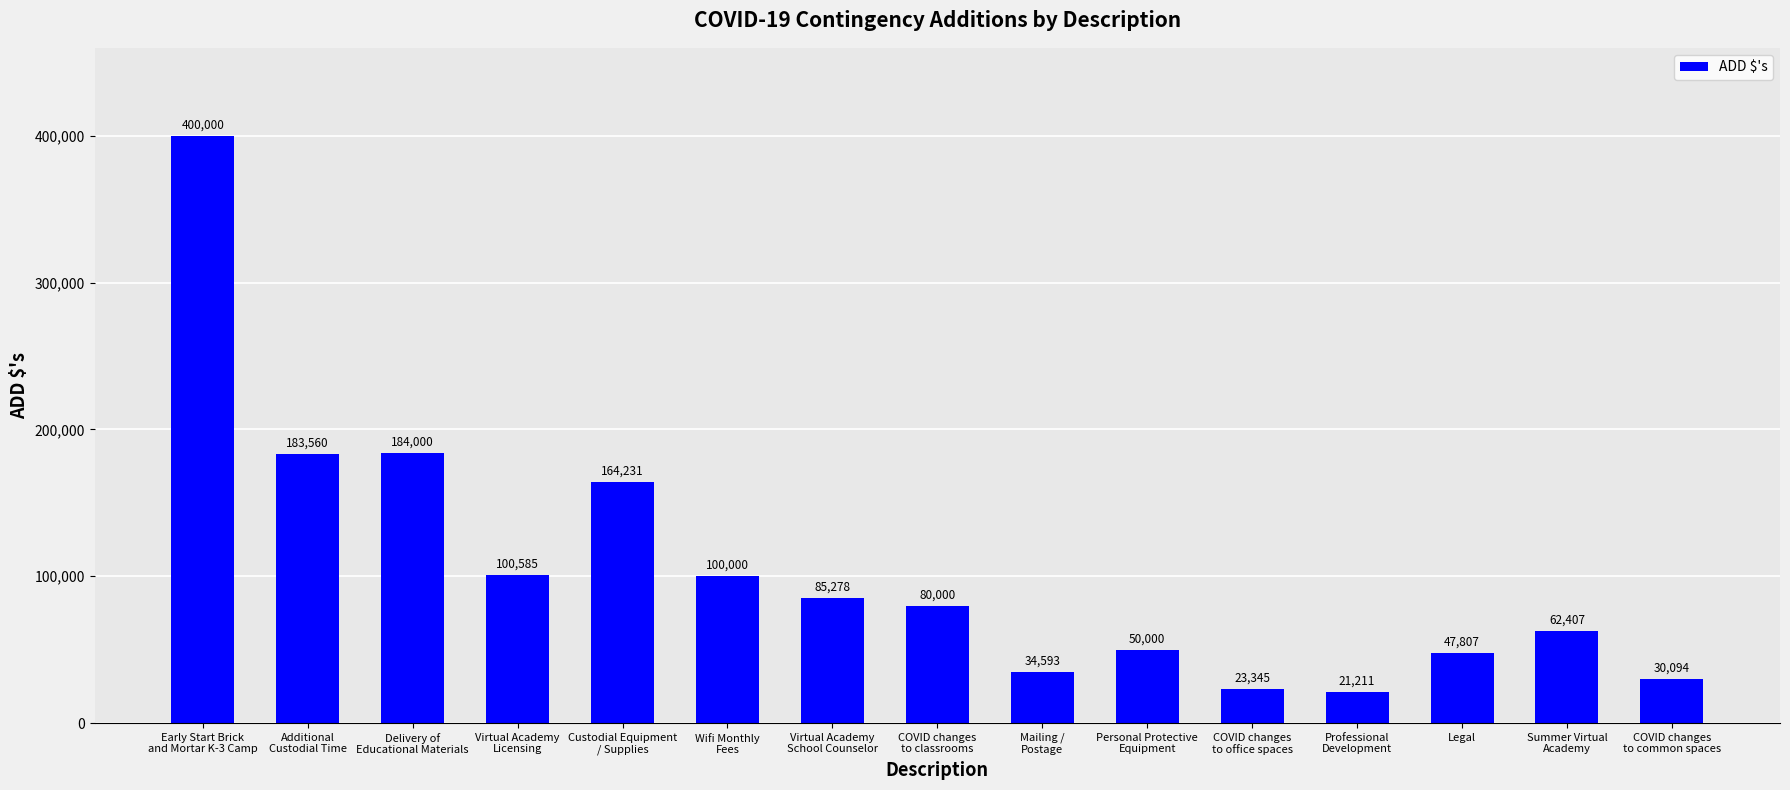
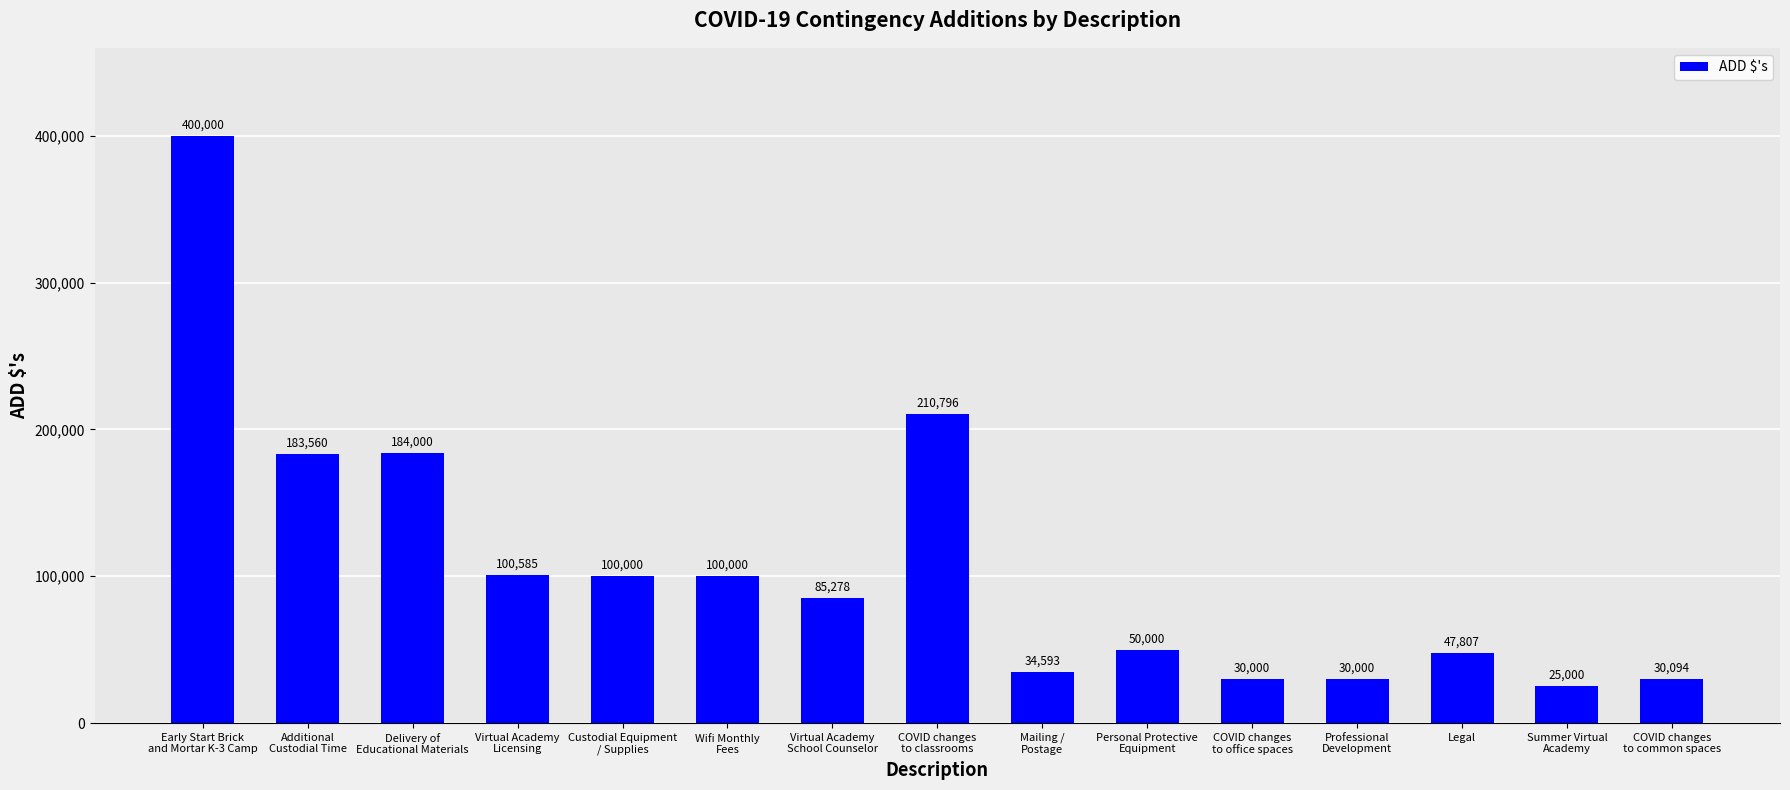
  {
    "Early Start Brick and Mortar K-3 Camp": "400,000",
    "Additional Custodial Time": "183,560",
    "Delivery of Educational Materials": "184,000",
    "Virtual Academy Licensing": "100,585",
-   "Custodial Equipment / Supplies": "164,231",
+   "Custodial Equipment / Supplies": "100,000",
    "Wifi Monthly Fees": "100,000",
    "Virtual Academy School Counselor": "85,278",
-   "COVID changes to classrooms": "80,000",
+   "COVID changes to classrooms": "210,796",
    "Mailing / Postage": "34,593",
    "Personal Protective Equipment": "50,000",
-   "COVID changes to office spaces": "23,345",
-   "Professional Development": "21,211",
+   "COVID changes to office spaces": "30,000",
+   "Professional Development": "30,000",
    "Legal": "47,807",
-   "Summer Virtual Academy": "62,407",
+   "Summer Virtual Academy": "25,000",
    "COVID changes to common spaces": "30,094"
  }
